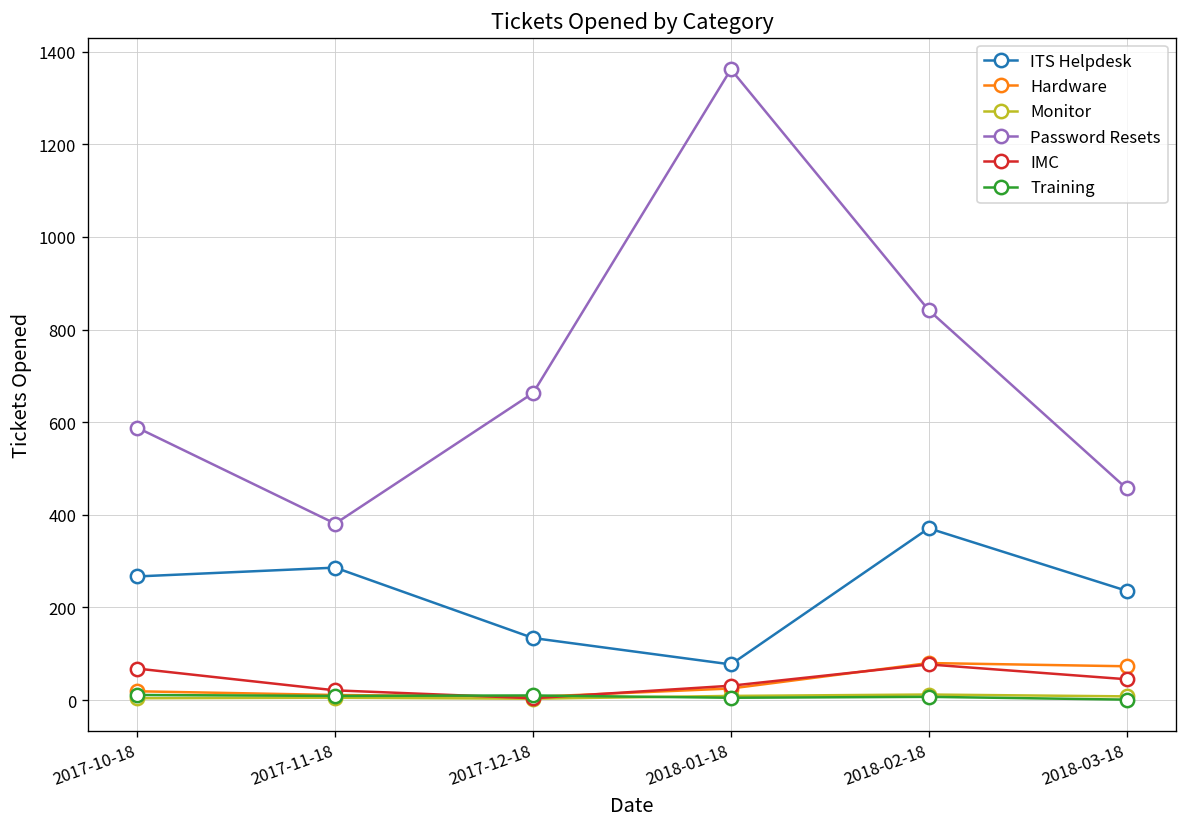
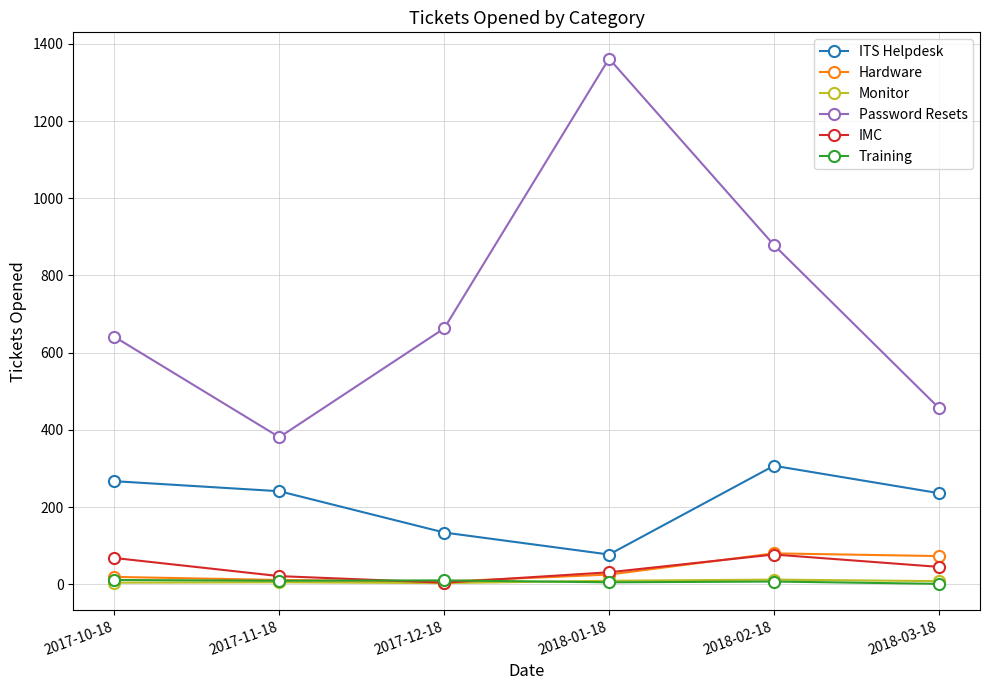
  {
    "ITS Helpdesk": {
      "2017-10-18": 270,
-     "2017-11-18": 290,
+     "2017-11-18": 240,
      "2017-12-18": 130,
      "2018-01-18": 80,
-     "2018-02-18": 370,
+     "2018-02-18": 310,
      "2018-03-18": 240
    },
    "Hardware": {
      "2017-10-18": 20,
      "2018-03-18": 70
    },
    "Monitor": {
      "2017-10-18": 0,
      "2018-03-18": 10
    },
    "Password Resets": {
-     "2017-10-18": 590,
+     "2017-10-18": 640,
      "2017-11-18": 380,
      "2017-12-18": 660,
      "2018-01-18": 1360,
-     "2018-02-18": 840,
+     "2018-02-18": 880,
      "2018-03-18": 460
    },
    "IMC": {
      "2017-10-18": 70,
      "2017-11-18": 20,
      "2018-03-18": 50
    },
    "Training": {
      "2017-10-18": 10,
      "2018-03-18": 0
    }
  }
